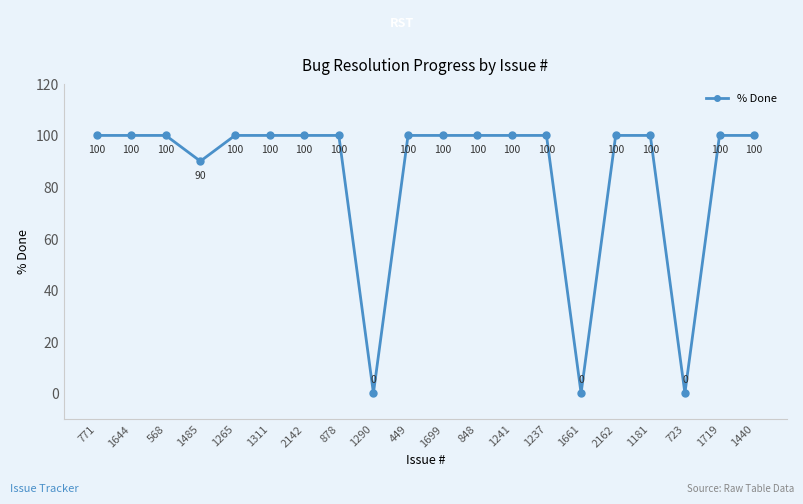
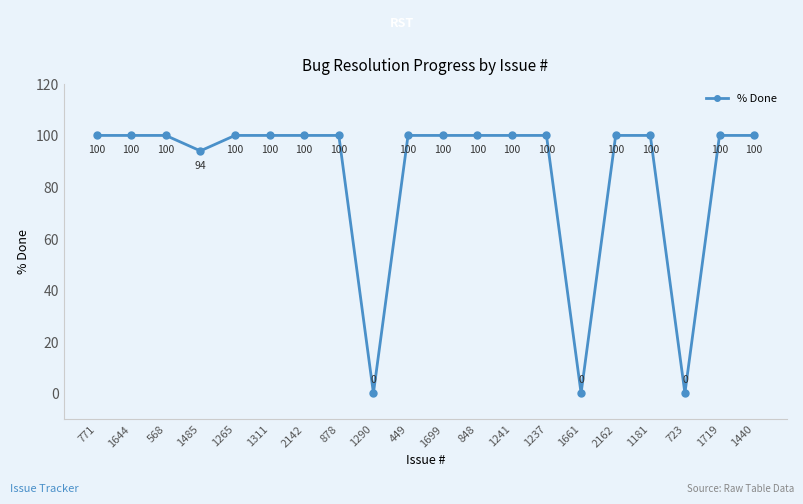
  {
    "771": 100,
    "1644": 100,
    "568": 100,
-   "1485": 90,
+   "1485": 94,
    "1265": 100,
    "1311": 100,
    "2142": 100,
    "878": 100,
    "1290": 0,
    "449": 100,
    "1699": 100,
    "848": 100,
    "1241": 100,
    "1237": 100,
    "1661": 0,
    "2162": 100,
    "1181": 100,
    "723": 0,
    "1719": 100,
    "1440": 100
  }
